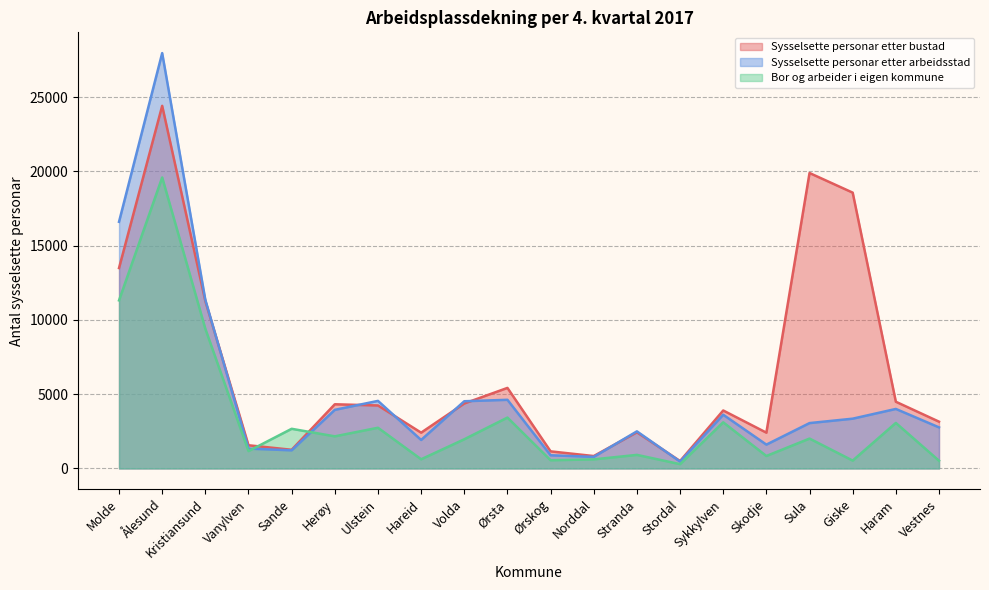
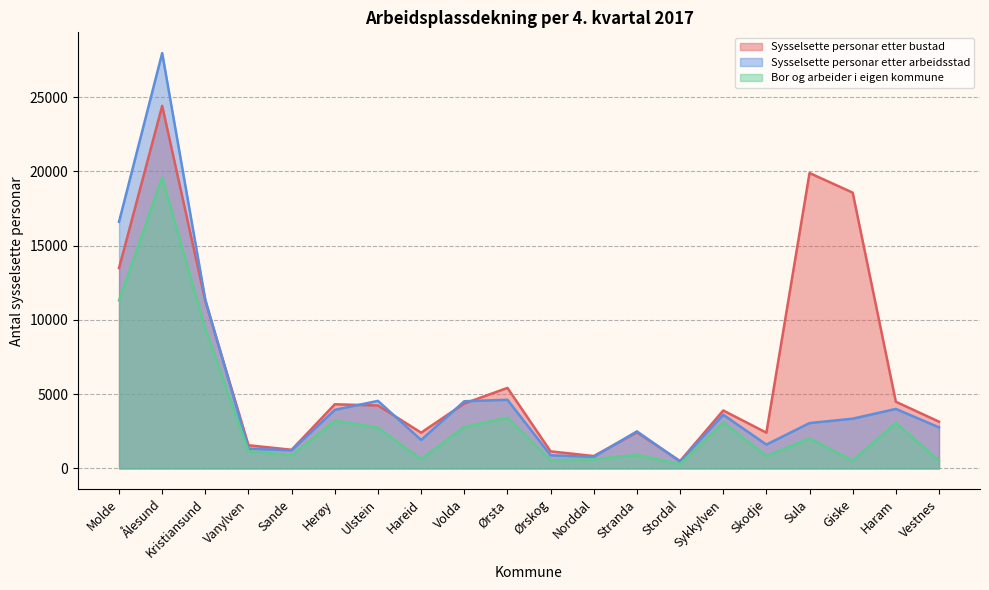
  {
    "Sysselsette personar etter bustad": {
      "Molde": 13500,
      "Ålesund": 24400,
      "Vanylven": 1600,
      "Herøy": 4300,
      "Ulstein": 4200,
      "Hareid": 2400,
      "Ørsta": 5400,
      "Ørskog": 1200,
      "Sykkylven": 3900,
      "Skodje": 2400,
      "Sula": 19900,
      "Giske": 18600,
      "Haram": 4500,
      "Vestnes": 3100
    },
    "Sysselsette personar etter arbeidsstad": {
      "Molde": 16600,
      "Ålesund": 28000,
      "Herøy": 3900,
      "Ulstein": 4500,
      "Hareid": 1900,
      "Ørsta": 4600,
      "Ørskog": 900,
      "Sykkylven": 3600,
      "Skodje": 1600,
      "Sula": 3100,
      "Giske": 3400,
      "Haram": 4000,
      "Vestnes": 2800
    },
    "Bor og arbeider i eigen kommune": {
      "Molde": 11300,
      "Ålesund": 19600,
      "Kristiansund": 9400,
-     "Sande": 2700,
-     "Herøy": 2200,
+     "Sande": 900,
+     "Herøy": 3200,
      "Ulstein": 2700,
      "Hareid": 600,
-     "Volda": 2000,
+     "Volda": 2800,
      "Ørsta": 3400,
      "Ørskog": 600,
      "Stranda": 900,
      "Stordal": 300,
      "Sykkylven": 3100,
      "Skodje": 800,
      "Sula": 2000,
      "Giske": 500,
      "Haram": 3100,
      "Vestnes": 500
    }
  }
